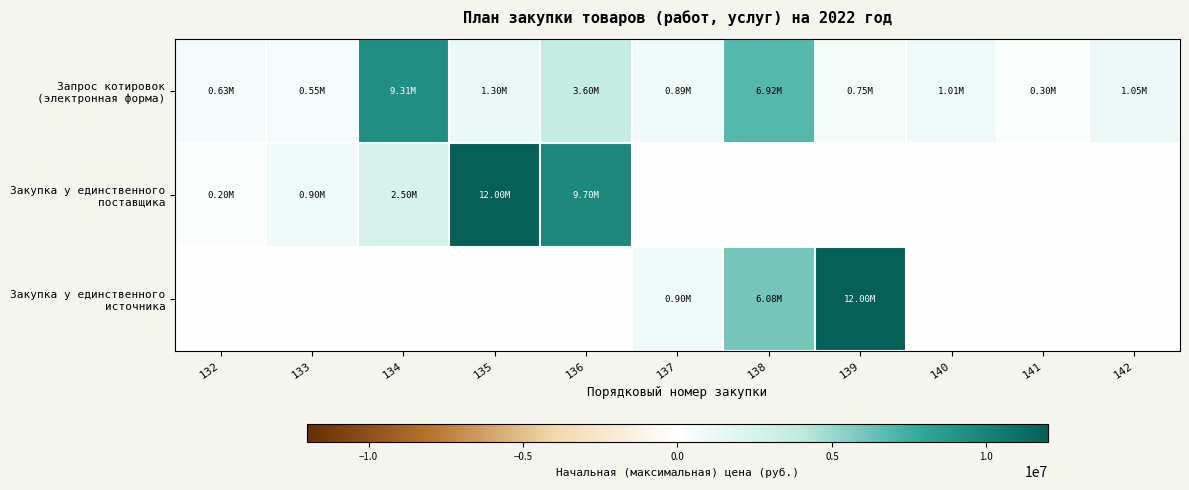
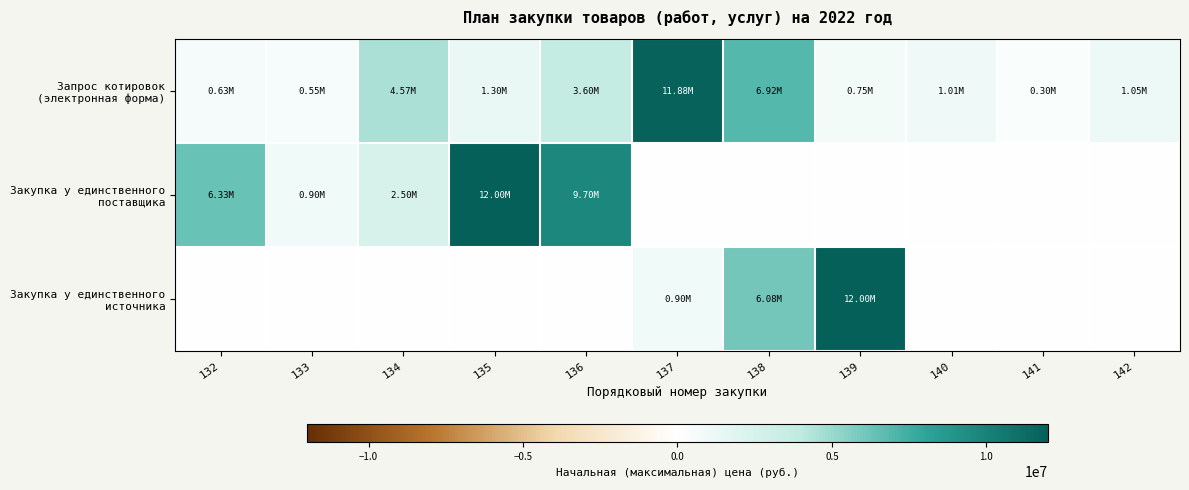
  {
    "Запрос котировок (электронная форма)": {
      "132": "0.63M",
      "133": "0.55M",
-     "134": "9.31M",
+     "134": "4.57M",
      "135": "1.30M",
      "136": "3.60M",
-     "137": "0.89M",
+     "137": "11.88M",
      "138": "6.92M",
      "139": "0.75M",
      "140": "1.01M",
      "141": "0.30M",
      "142": "1.05M"
    },
    "Закупка у единственного поставщика": {
-     "132": "0.20M",
+     "132": "6.33M",
      "133": "0.90M",
      "134": "2.50M",
      "135": "12.00M",
      "136": "9.70M"
    },
    "Закупка у единственного источника": {
      "137": "0.90M",
      "138": "6.08M",
      "139": "12.00M"
    }
  }
